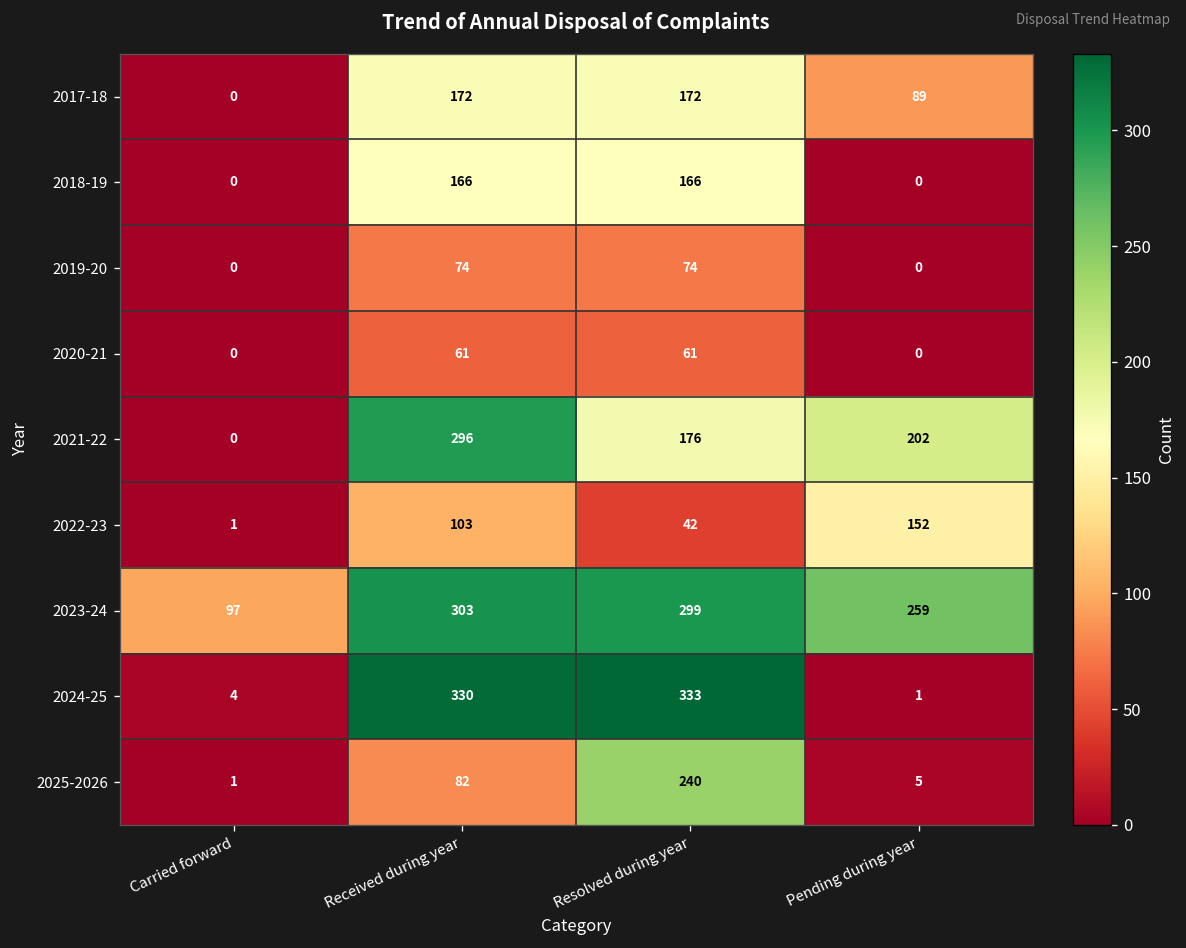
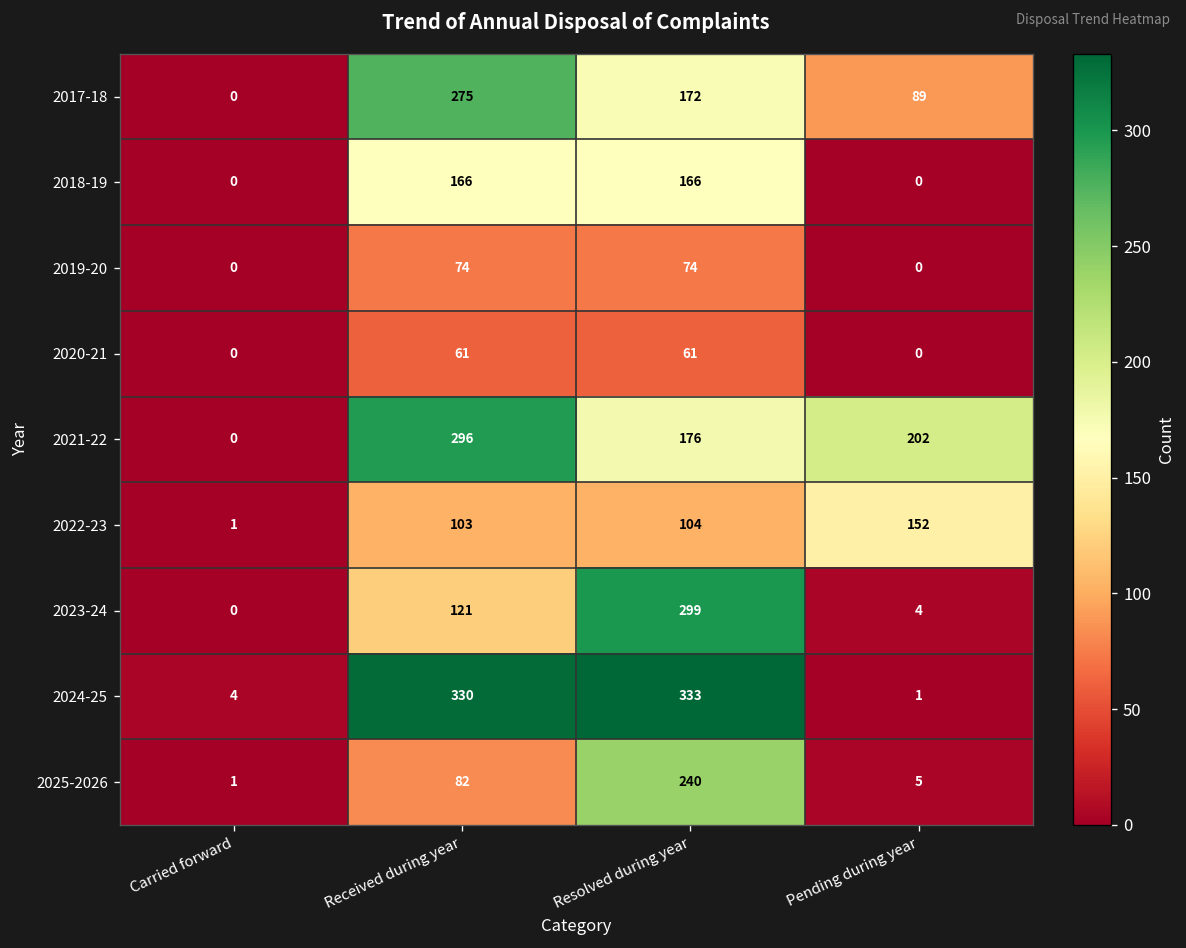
  {
    "2017-18": {
      "Carried forward": 0,
-     "Received during year": 172,
+     "Received during year": 275,
      "Resolved during year": 172,
      "Pending during year": 89
    },
    "2018-19": {
      "Carried forward": 0,
      "Received during year": 166,
      "Resolved during year": 166,
      "Pending during year": 0
    },
    "2019-20": {
      "Carried forward": 0,
      "Received during year": 74,
      "Resolved during year": 74,
      "Pending during year": 0
    },
    "2020-21": {
      "Carried forward": 0,
      "Received during year": 61,
      "Resolved during year": 61,
      "Pending during year": 0
    },
    "2021-22": {
      "Carried forward": 0,
      "Received during year": 296,
      "Resolved during year": 176,
      "Pending during year": 202
    },
    "2022-23": {
      "Carried forward": 1,
      "Received during year": 103,
-     "Resolved during year": 42,
+     "Resolved during year": 104,
      "Pending during year": 152
    },
    "2023-24": {
-     "Carried forward": 97,
-     "Received during year": 303,
+     "Carried forward": 0,
+     "Received during year": 121,
      "Resolved during year": 299,
-     "Pending during year": 259
+     "Pending during year": 4
    },
    "2024-25": {
      "Carried forward": 4,
      "Received during year": 330,
      "Resolved during year": 333,
      "Pending during year": 1
    },
    "2025-2026": {
      "Carried forward": 1,
      "Received during year": 82,
      "Resolved during year": 240,
      "Pending during year": 5
    }
  }
